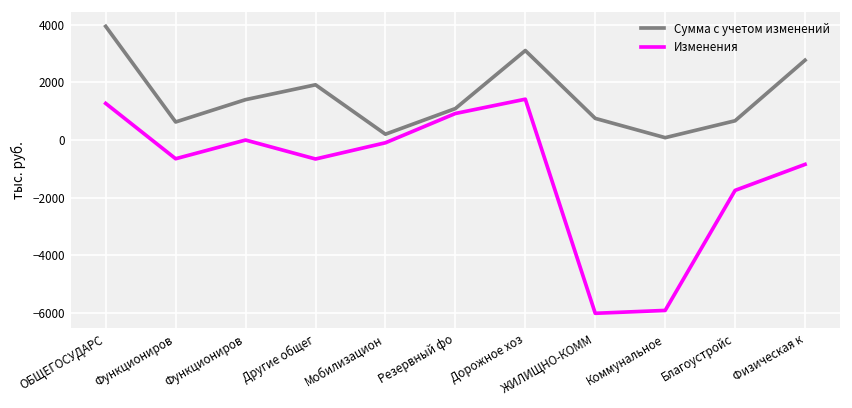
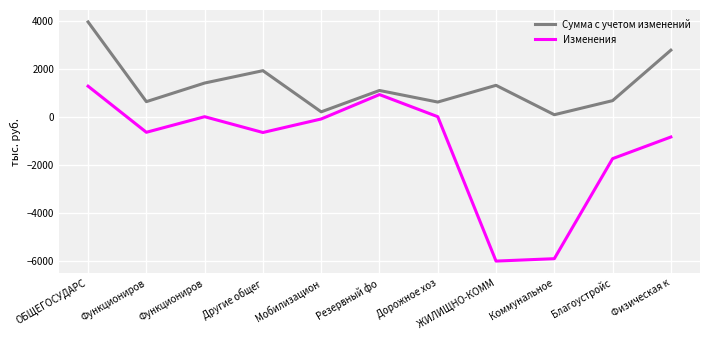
  {
    "Сумма с учетом изменений": {
      "ОБЩЕГОСУДАРС": 4000,
      "Другие общег": 1900,
      "Мобилизацион": 200,
      "Резервный фо": 1100,
-     "Дорожное хоз": 3100,
-     "ЖИЛИЩНО-КОММ": 800,
+     "Дорожное хоз": 600,
+     "ЖИЛИЩНО-КОММ": 1300,
      "Коммунальное": 100,
      "Благоустройс": 700,
      "Физическая к": 2800
    },
    "Изменения": {
      "ОБЩЕГОСУДАРС": 1300,
      "Другие общег": -700,
      "Мобилизацион": -100,
      "Резервный фо": 900,
-     "Дорожное хоз": 1400,
+     "Дорожное хоз": 0,
      "ЖИЛИЩНО-КОММ": -6000,
      "Коммунальное": -5900,
      "Благоустройс": -1800,
      "Физическая к": -800
    }
  }
